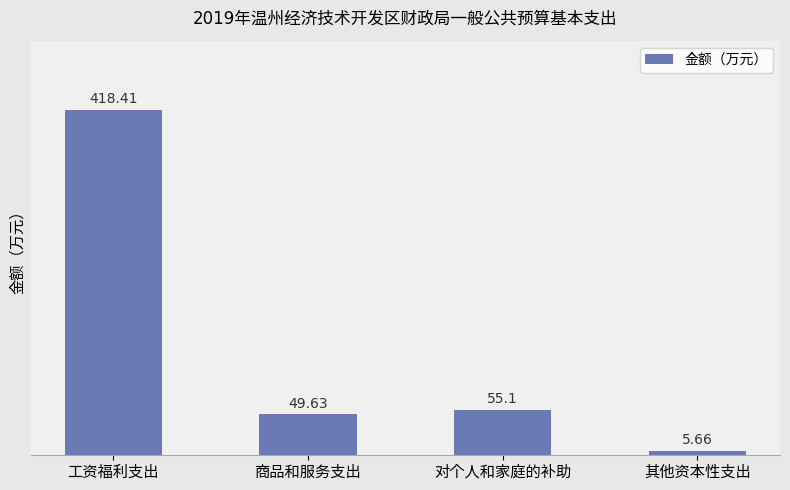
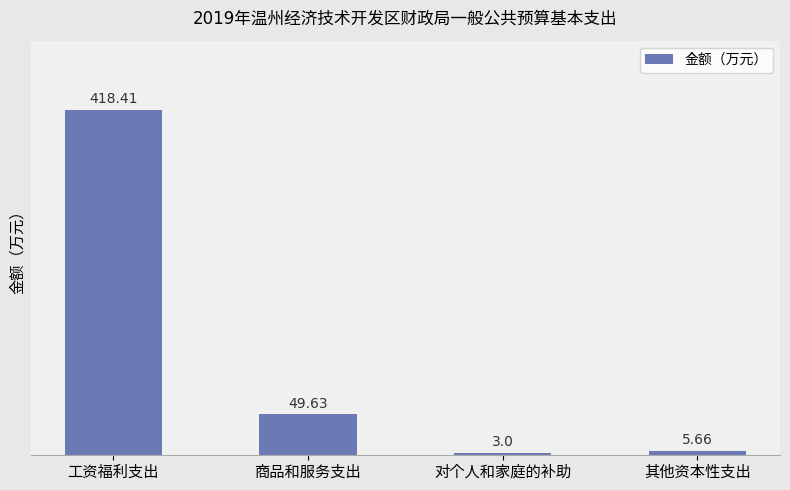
  {
    "工资福利支出": 418.41,
    "商品和服务支出": 49.63,
-   "对个人和家庭的补助": 55.1,
+   "对个人和家庭的补助": 3.0,
    "其他资本性支出": 5.66
  }
